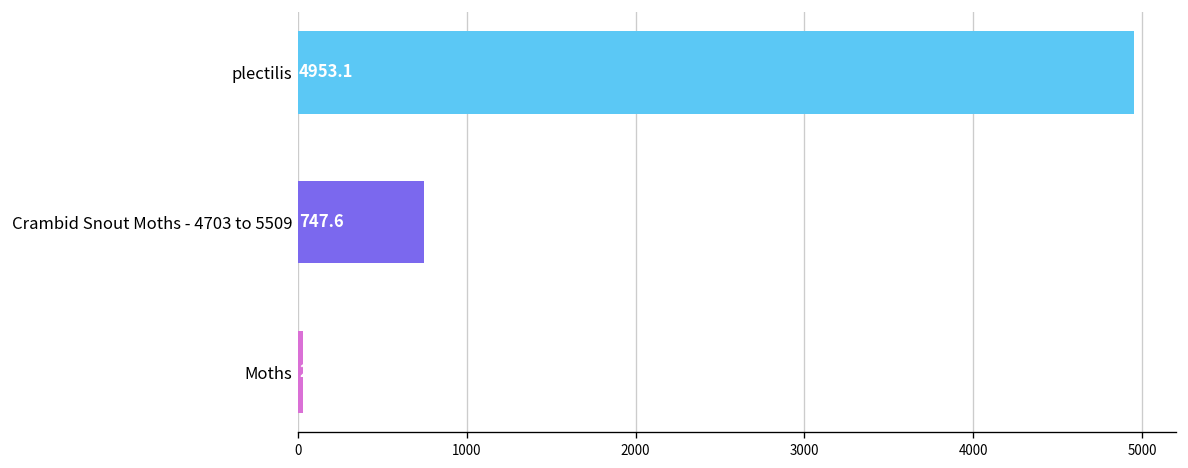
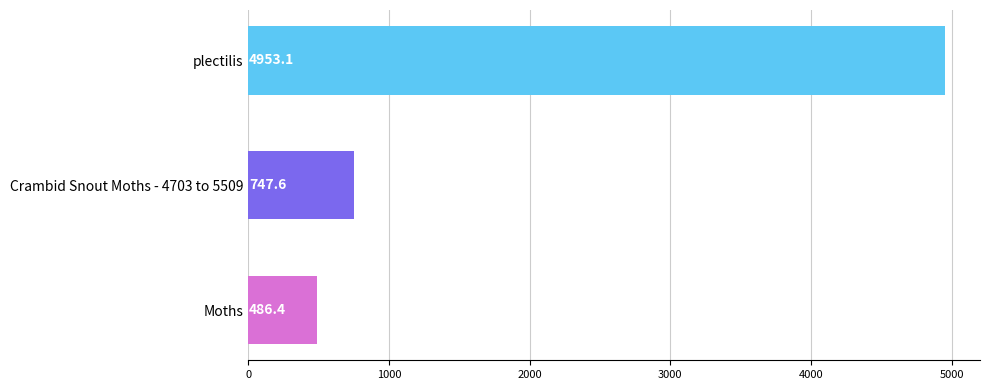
  {
-   "Moths": 30
+   "Moths": 490
  }
